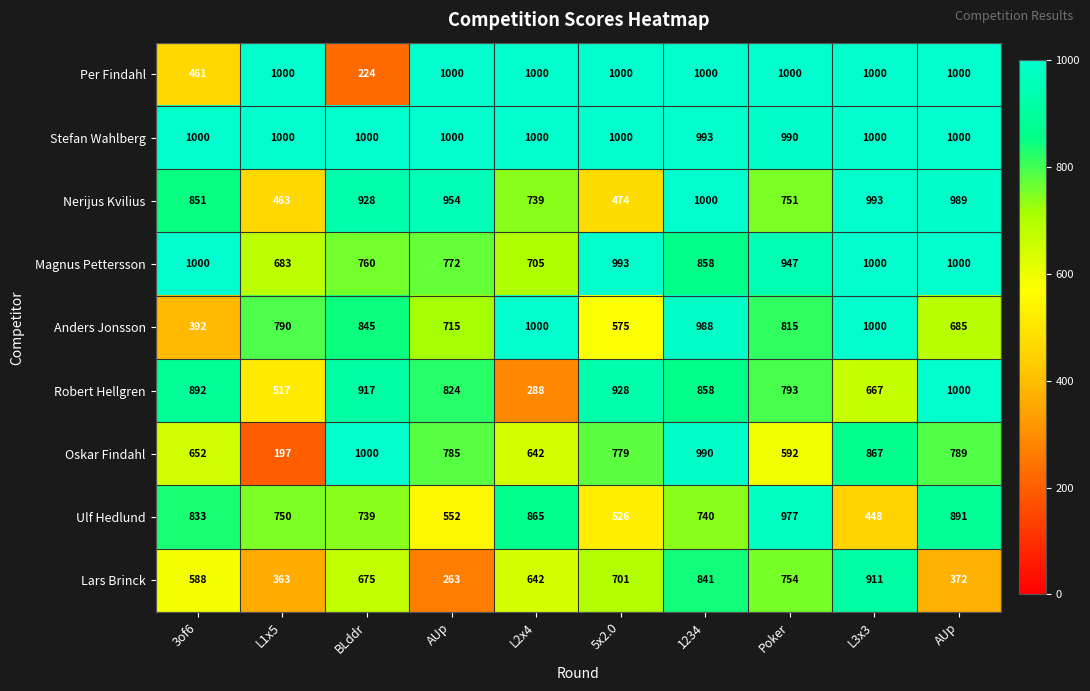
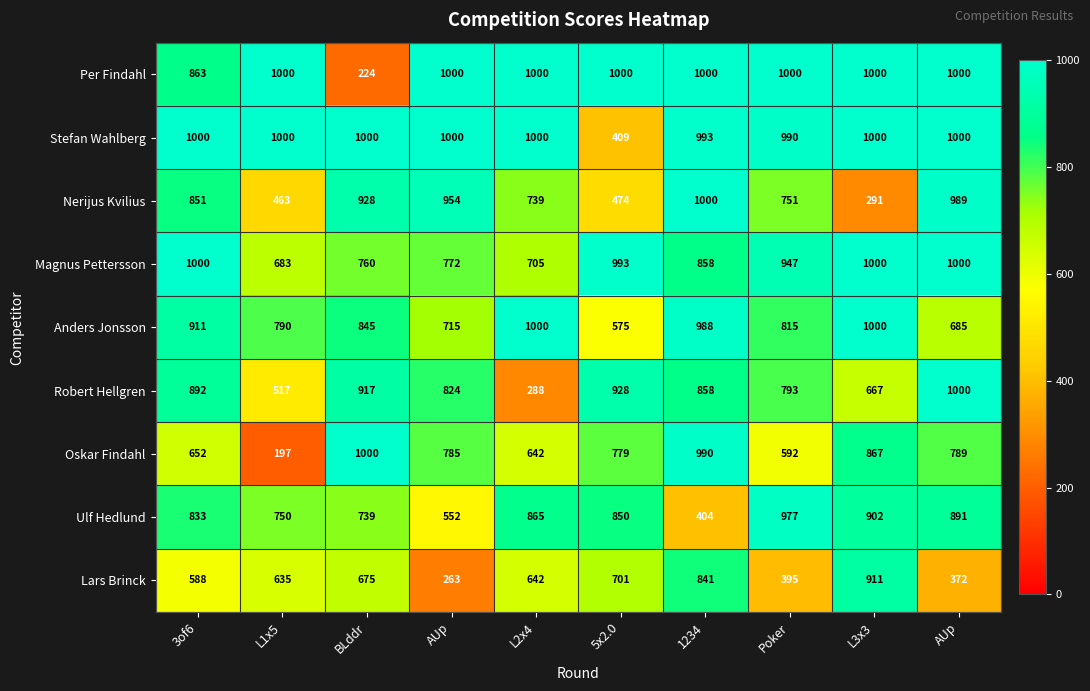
  {
    "Per Findahl": {
-     "3of6": 461,
+     "3of6": 863,
      "L1x5": 1000,
      "BLddr": 224,
      "L2x4": 1000,
      "5x2.0": 1000,
      "1234": 1000,
      "Poker": 1000,
      "L3x3": 1000
    },
    "Stefan Wahlberg": {
      "3of6": 1000,
      "L1x5": 1000,
      "BLddr": 1000,
      "L2x4": 1000,
-     "5x2.0": 1000,
+     "5x2.0": 409,
      "1234": 993,
      "Poker": 990,
      "L3x3": 1000
    },
    "Nerijus Kvilius": {
      "3of6": 851,
      "L1x5": 463,
      "BLddr": 928,
      "L2x4": 739,
      "5x2.0": 474,
      "1234": 1000,
      "Poker": 751,
-     "L3x3": 993
+     "L3x3": 291
    },
    "Magnus Pettersson": {
      "3of6": 1000,
      "L1x5": 683,
      "BLddr": 760,
      "L2x4": 705,
      "5x2.0": 993,
      "1234": 858,
      "Poker": 947,
      "L3x3": 1000
    },
    "Anders Jonsson": {
-     "3of6": 392,
+     "3of6": 911,
      "L1x5": 790,
      "BLddr": 845,
      "L2x4": 1000,
      "5x2.0": 575,
      "1234": 988,
      "Poker": 815,
      "L3x3": 1000
    },
    "Robert Hellgren": {
      "3of6": 892,
      "L1x5": 517,
      "BLddr": 917,
      "L2x4": 288,
      "5x2.0": 928,
      "1234": 858,
      "Poker": 793,
      "L3x3": 667
    },
    "Oskar Findahl": {
      "3of6": 652,
      "L1x5": 197,
      "BLddr": 1000,
      "L2x4": 642,
      "5x2.0": 779,
      "1234": 990,
      "Poker": 592,
      "L3x3": 867
    },
    "Ulf Hedlund": {
      "3of6": 833,
      "L1x5": 750,
      "BLddr": 739,
      "L2x4": 865,
-     "5x2.0": 526,
-     "1234": 740,
+     "5x2.0": 850,
+     "1234": 404,
      "Poker": 977,
-     "L3x3": 448
+     "L3x3": 902
    },
    "Lars Brinck": {
      "3of6": 588,
-     "L1x5": 363,
+     "L1x5": 635,
      "BLddr": 675,
      "L2x4": 642,
      "5x2.0": 701,
      "1234": 841,
-     "Poker": 754,
+     "Poker": 395,
      "L3x3": 911
    }
  }
